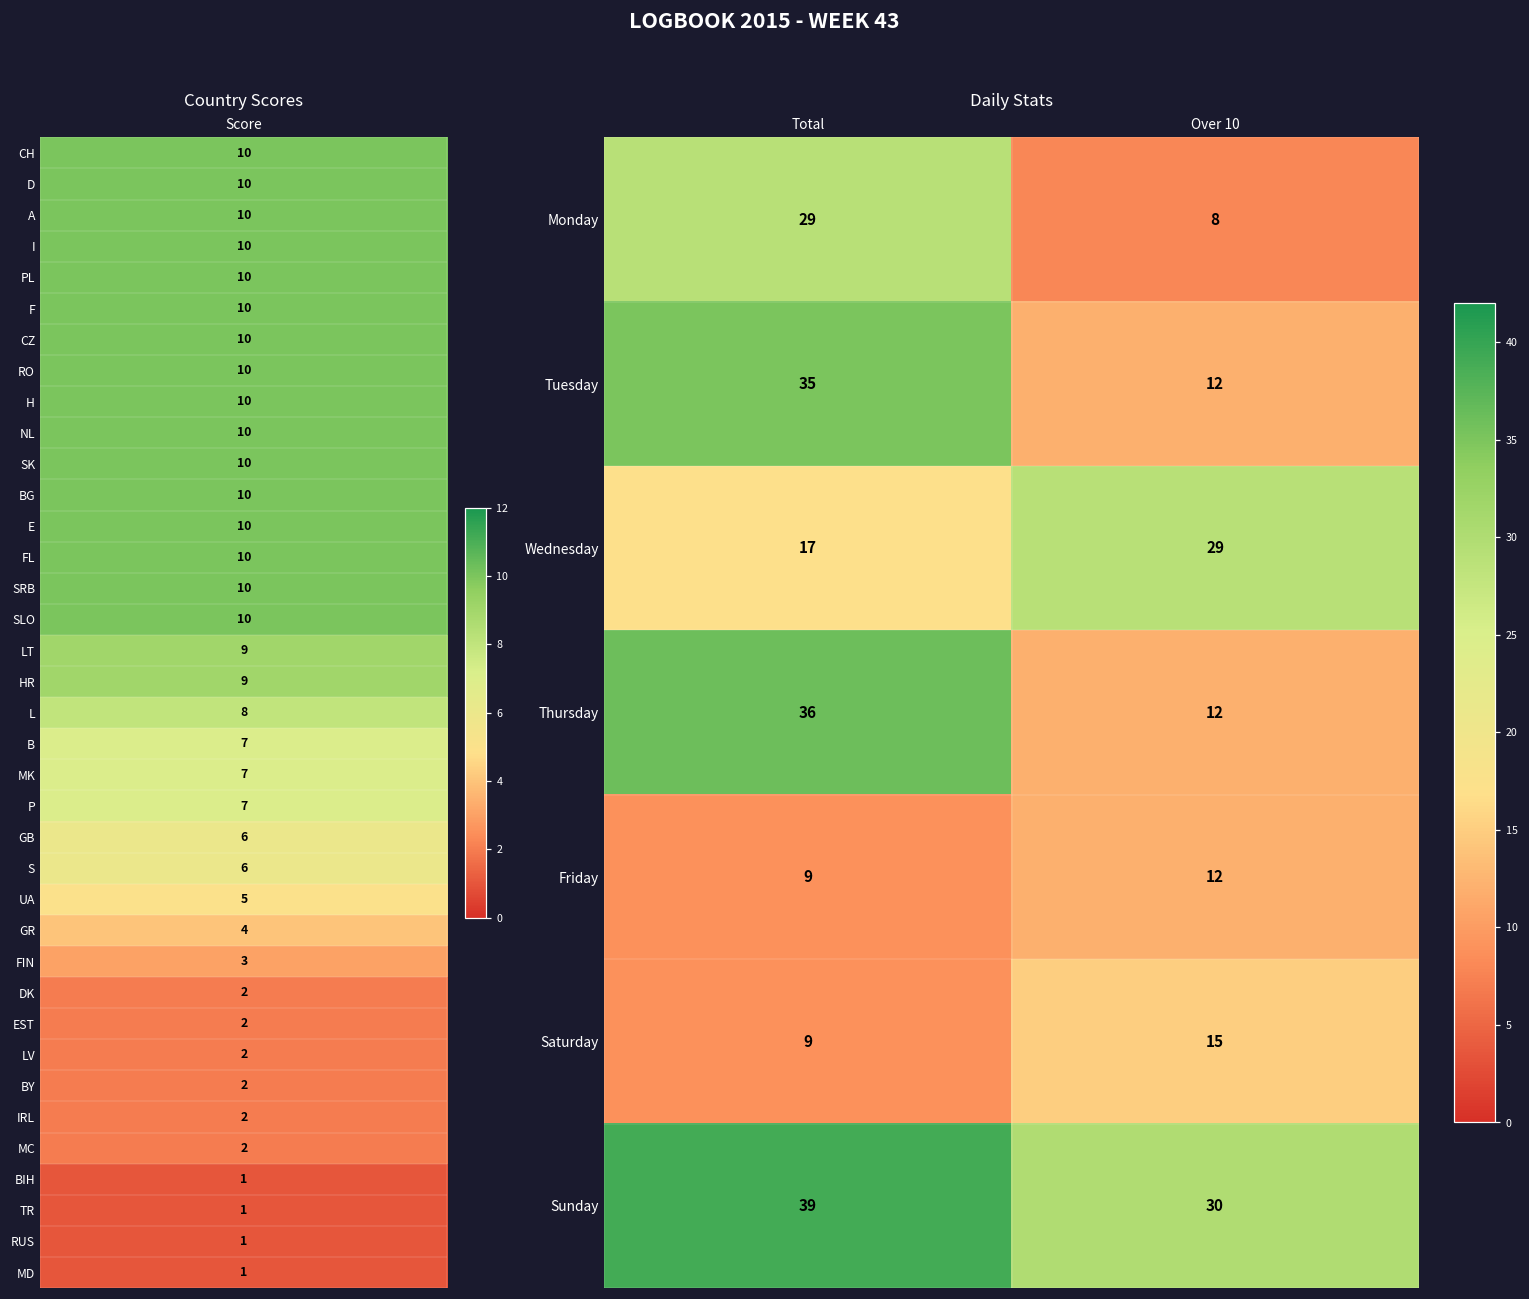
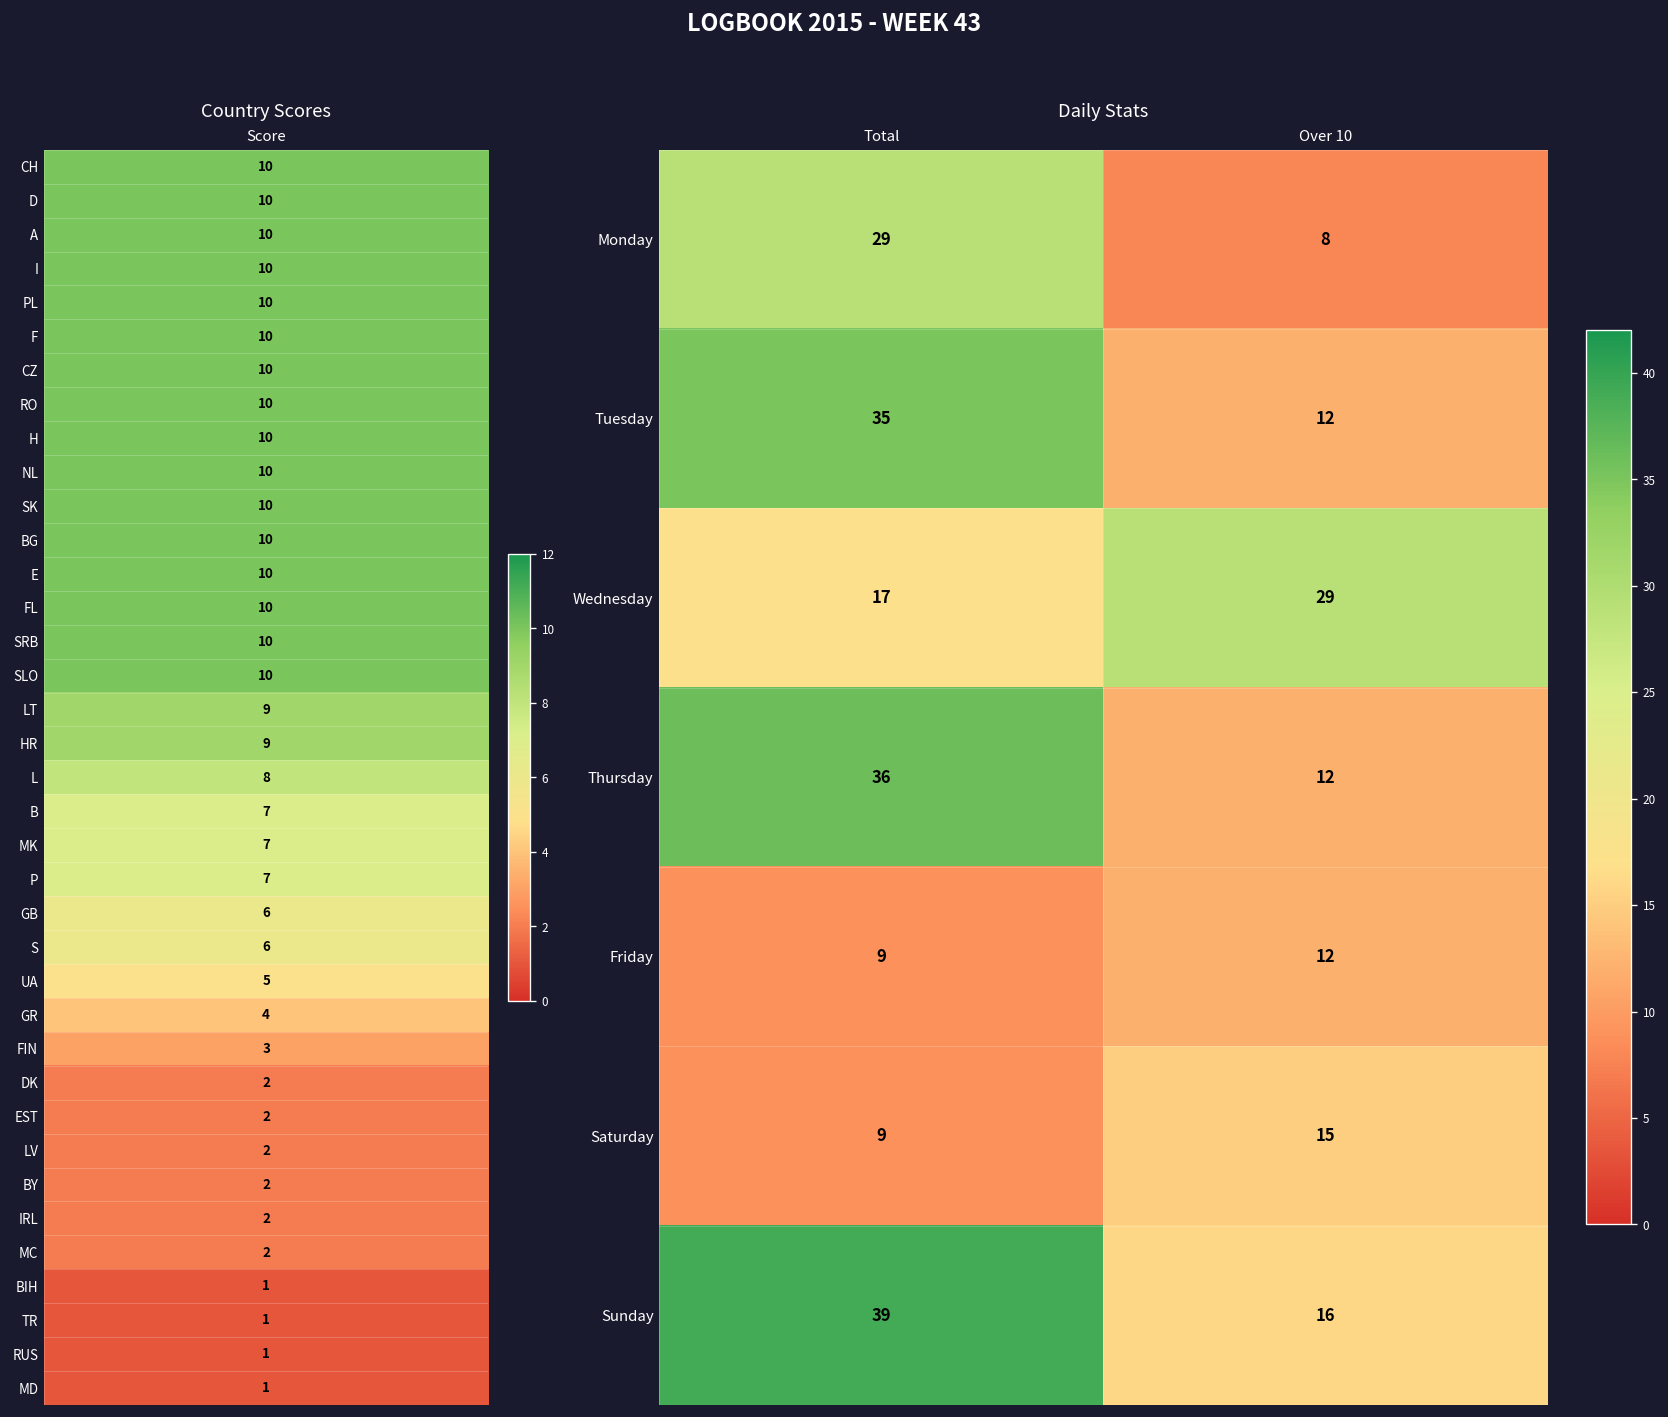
  {
    "Monday": {
      "Total": 29,
      "Over 10": 8
    },
    "Tuesday": {
      "Total": 35,
      "Over 10": 12
    },
    "Wednesday": {
      "Total": 17,
      "Over 10": 29
    },
    "Thursday": {
      "Total": 36,
      "Over 10": 12
    },
    "Friday": {
      "Total": 9,
      "Over 10": 12
    },
    "Saturday": {
      "Total": 9,
      "Over 10": 15
    },
    "Sunday": {
      "Total": 39,
-     "Over 10": 30
+     "Over 10": 16
    }
  }
